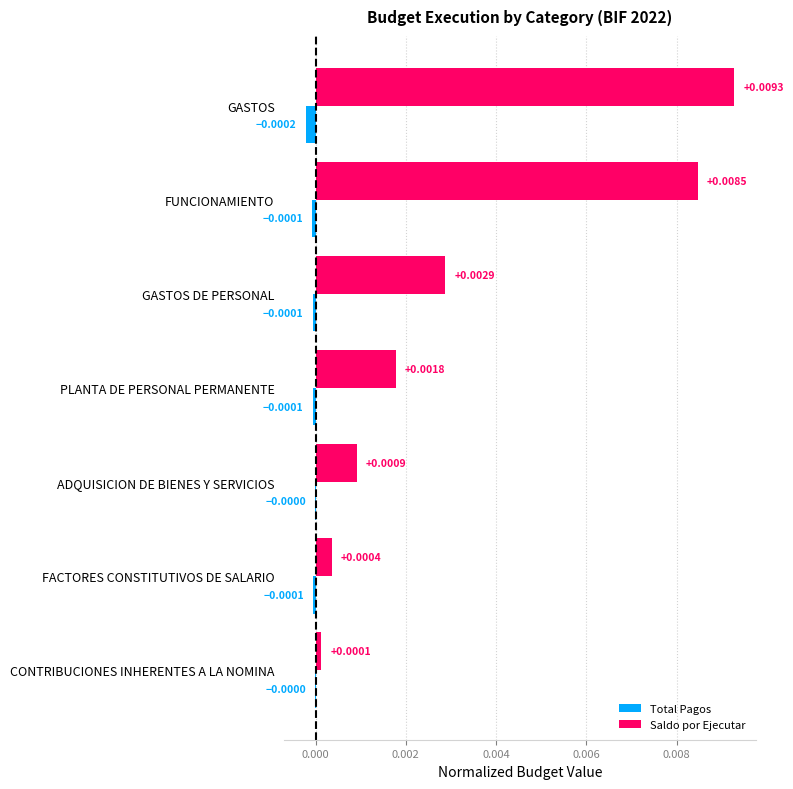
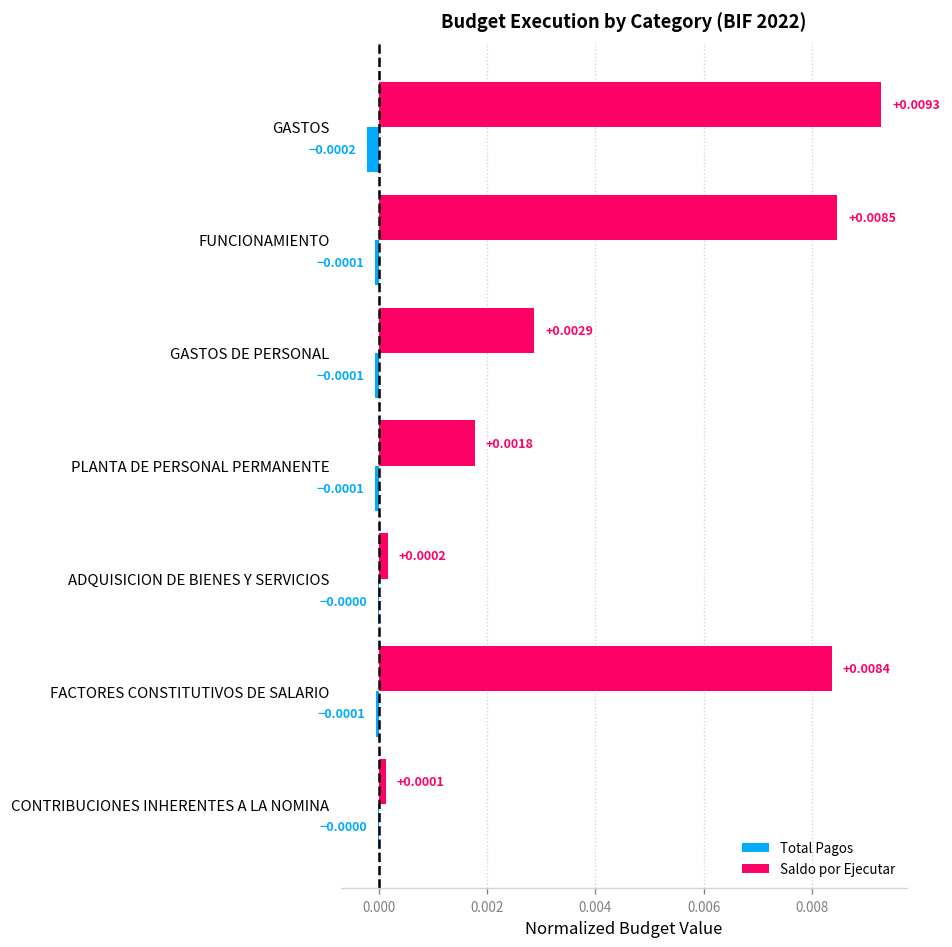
  {
    "Total Pagos": {
      "GASTOS": "-0.0002",
      "FUNCIONAMIENTO": "-0.0001",
      "GASTOS DE PERSONAL": "-0.0001",
      "PLANTA DE PERSONAL PERMANENTE": "-0.0001",
      "ADQUISICION DE BIENES Y SERVICIOS": "-0.0000",
      "FACTORES CONSTITUTIVOS DE SALARIO": "-0.0001",
      "CONTRIBUCIONES INHERENTES A LA NOMINA": "-0.0000"
    },
    "Saldo por Ejecutar": {
      "GASTOS": "+0.0093",
      "FUNCIONAMIENTO": "+0.0085",
      "GASTOS DE PERSONAL": "+0.0029",
      "PLANTA DE PERSONAL PERMANENTE": "+0.0018",
-     "ADQUISICION DE BIENES Y SERVICIOS": "+0.0009",
-     "FACTORES CONSTITUTIVOS DE SALARIO": "+0.0004",
+     "ADQUISICION DE BIENES Y SERVICIOS": "+0.0002",
+     "FACTORES CONSTITUTIVOS DE SALARIO": "+0.0084",
      "CONTRIBUCIONES INHERENTES A LA NOMINA": "+0.0001"
    }
  }
